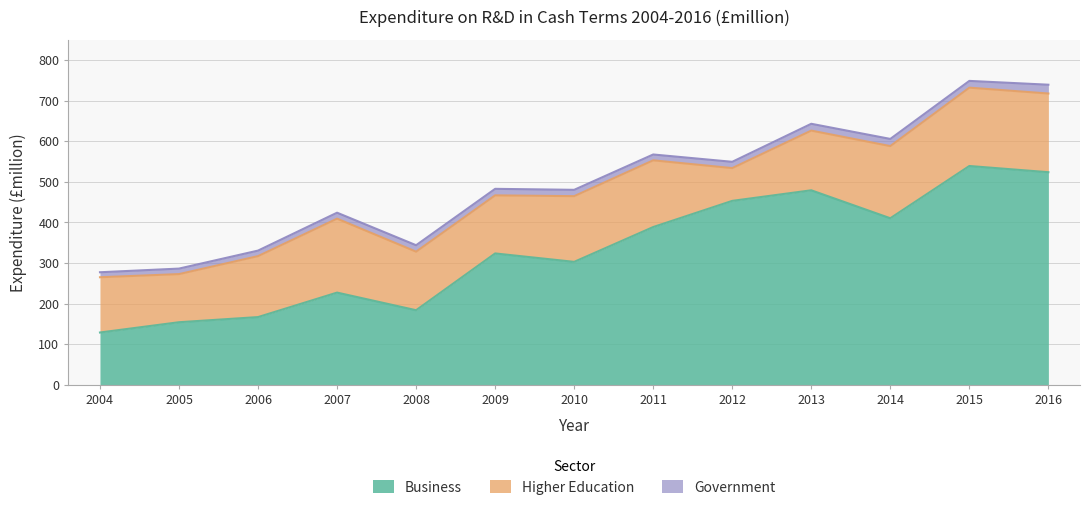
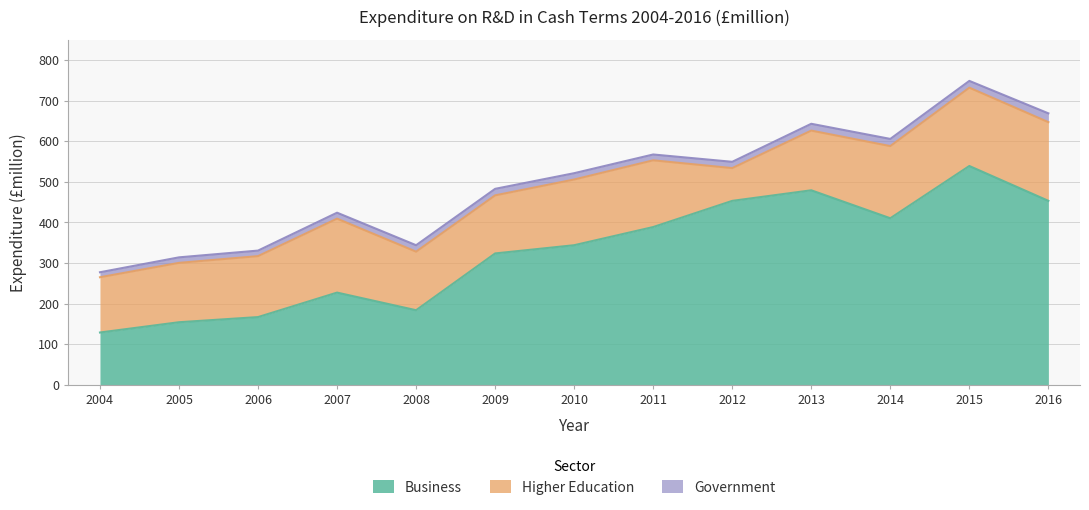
  {
    "Business": {
      "2004": 130,
      "2005": 150,
      "2006": 170,
      "2007": 230,
      "2008": 180,
      "2009": 320,
-     "2010": 300,
+     "2010": 340,
      "2011": 390,
      "2012": 450,
      "2013": 480,
      "2014": 410,
      "2015": 540,
-     "2016": 520
+     "2016": 450
    },
    "Higher Education": {
      "2004": 140,
-     "2005": 120,
+     "2005": 150,
      "2006": 150,
      "2007": 180,
      "2008": 140,
      "2009": 140,
      "2010": 160,
      "2011": 160,
      "2012": 80,
      "2013": 150,
      "2014": 180,
      "2015": 190,
      "2016": 190
    },
    "Government": {
      "2004": 10,
      "2005": 10,
      "2006": 10,
      "2007": 10,
      "2008": 20,
      "2009": 20,
      "2010": 20,
      "2011": 10,
      "2012": 20,
      "2013": 20,
      "2014": 20,
      "2015": 20,
      "2016": 20
    }
  }
